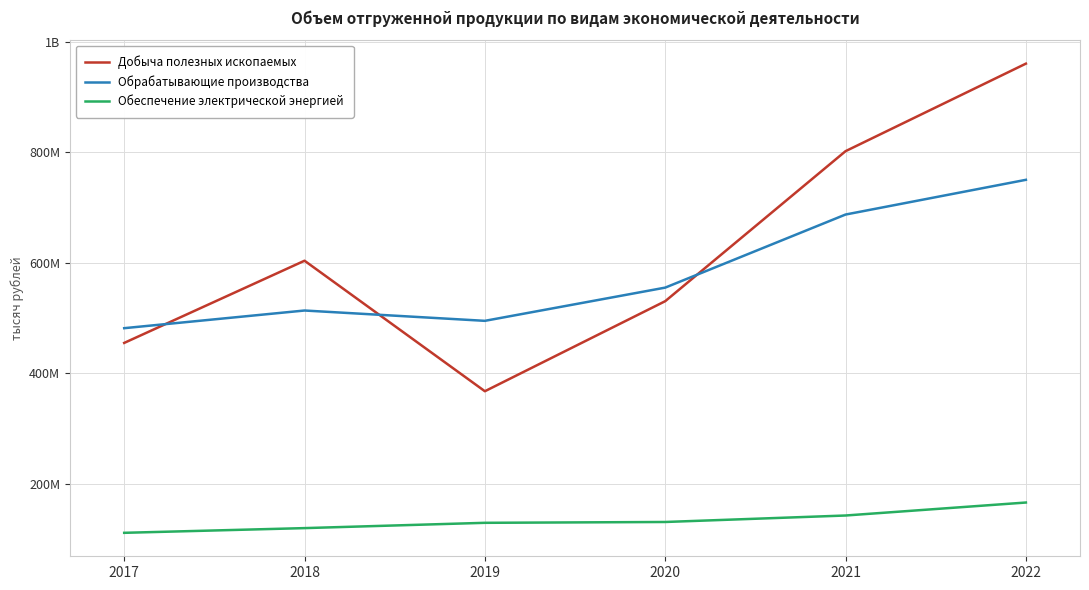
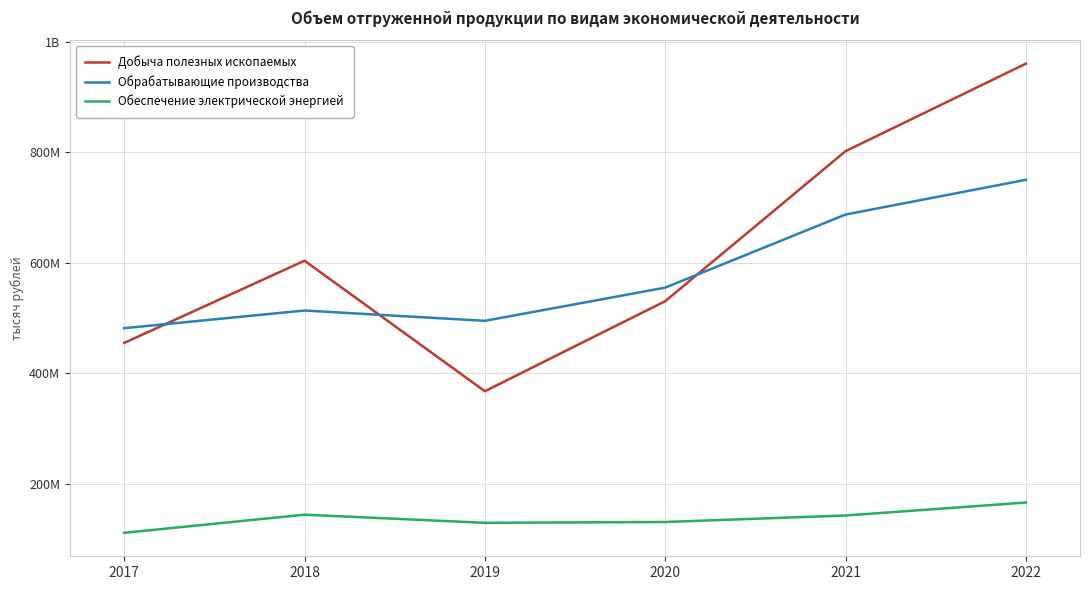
  {
    "Добыча полезных ископаемых": {
      "2017": 460000000,
      "2018": 600000000,
      "2019": 370000000,
      "2020": 530000000,
      "2021": 800000000,
      "2022": 960000000
    },
    "Обрабатывающие производства": {
      "2017": 480000000,
      "2018": 510000000,
      "2019": 500000000,
      "2020": 560000000,
      "2021": 690000000,
      "2022": 750000000
    },
    "Обеспечение электрической энергией": {
      "2017": 110000000,
-     "2018": 120000000,
+     "2018": 140000000,
      "2019": 130000000,
      "2020": 130000000,
      "2021": 140000000,
      "2022": 170000000
    }
  }
